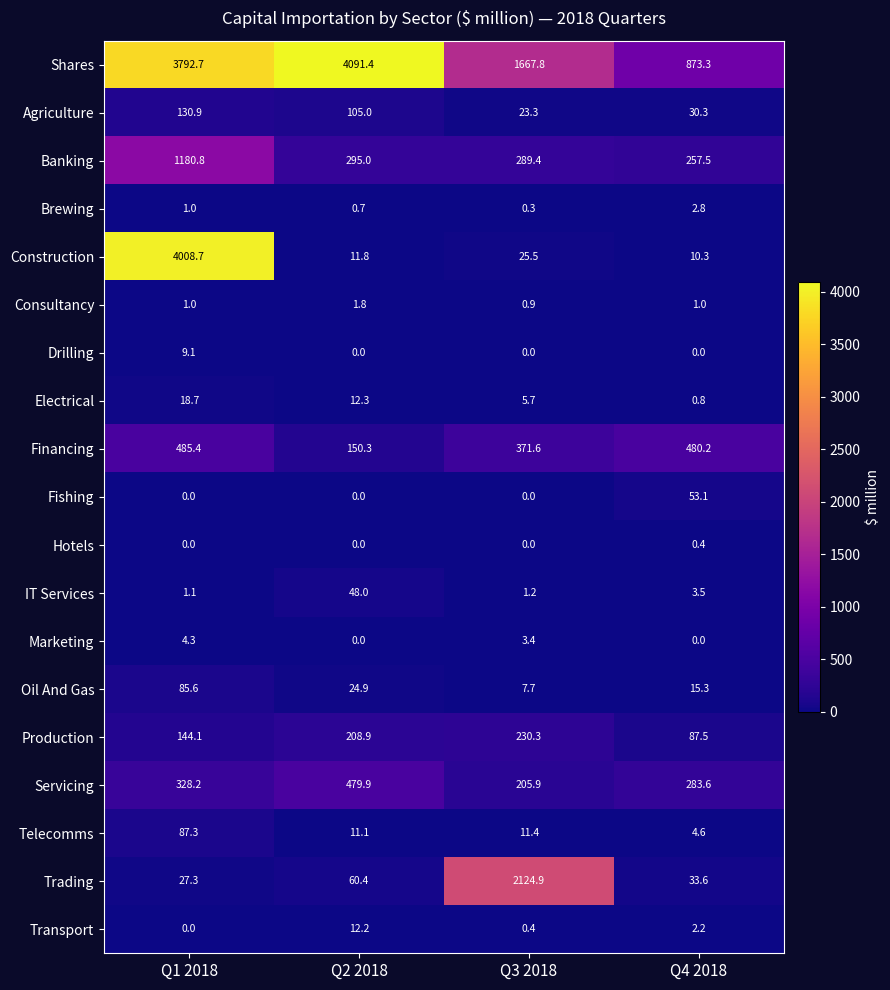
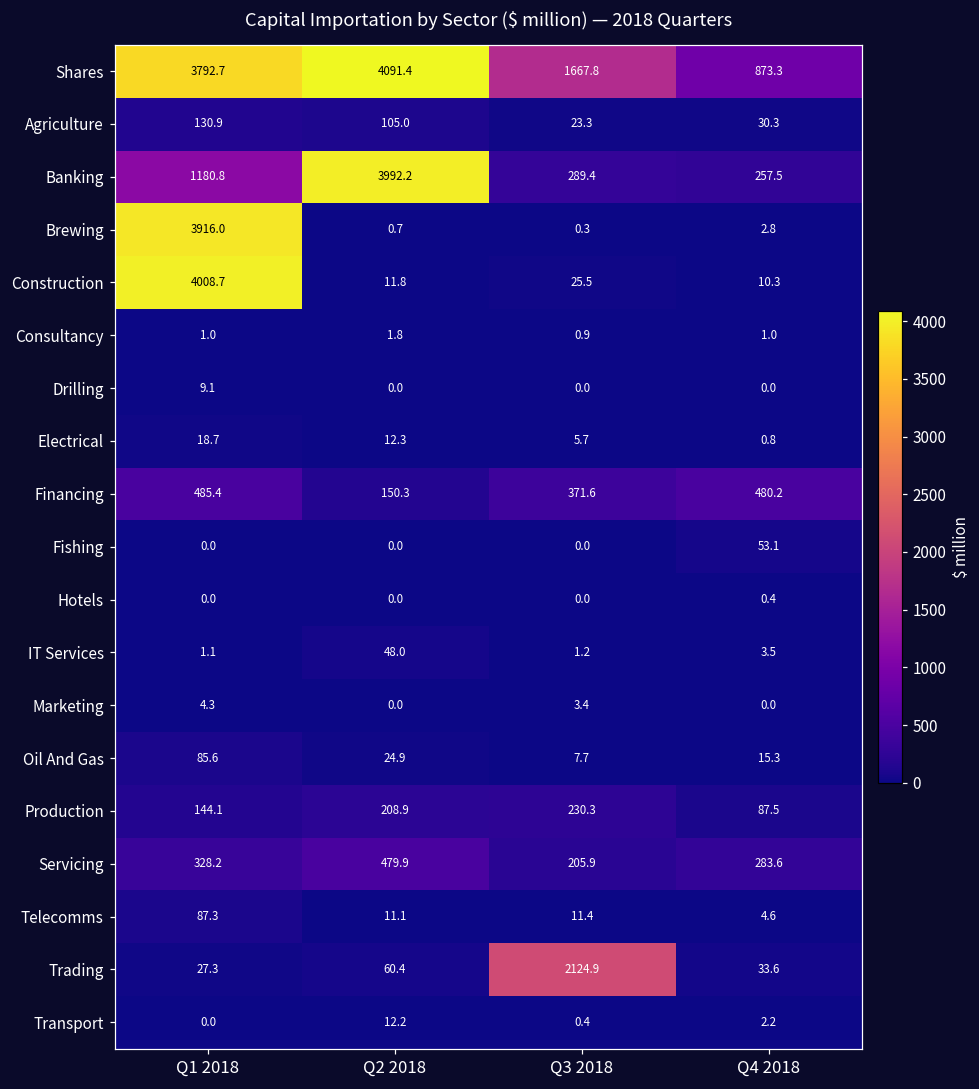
  {
    "Shares": {
      "Q1 2018": 3792.7,
      "Q2 2018": 4091.4,
      "Q3 2018": 1667.8,
      "Q4 2018": 873.3
    },
    "Agriculture": {
      "Q1 2018": 130.9,
      "Q2 2018": 105.0,
      "Q3 2018": 23.3,
      "Q4 2018": 30.3
    },
    "Banking": {
      "Q1 2018": 1180.8,
-     "Q2 2018": 295.0,
+     "Q2 2018": 3992.2,
      "Q3 2018": 289.4,
      "Q4 2018": 257.5
    },
    "Brewing": {
-     "Q1 2018": 1.0,
+     "Q1 2018": 3916.0,
      "Q2 2018": 0.7,
      "Q3 2018": 0.3,
      "Q4 2018": 2.8
    },
    "Construction": {
      "Q1 2018": 4008.7,
      "Q2 2018": 11.8,
      "Q3 2018": 25.5,
      "Q4 2018": 10.3
    },
    "Consultancy": {
      "Q1 2018": 1.0,
      "Q2 2018": 1.8,
      "Q3 2018": 0.9,
      "Q4 2018": 1.0
    },
    "Drilling": {
      "Q1 2018": 9.1,
      "Q2 2018": 0.0,
      "Q3 2018": 0.0,
      "Q4 2018": 0.0
    },
    "Electrical": {
      "Q1 2018": 18.7,
      "Q2 2018": 12.3,
      "Q3 2018": 5.7,
      "Q4 2018": 0.8
    },
    "Financing": {
      "Q1 2018": 485.4,
      "Q2 2018": 150.3,
      "Q3 2018": 371.6,
      "Q4 2018": 480.2
    },
    "Fishing": {
      "Q1 2018": 0.0,
      "Q2 2018": 0.0,
      "Q3 2018": 0.0,
      "Q4 2018": 53.1
    },
    "Hotels": {
      "Q1 2018": 0.0,
      "Q2 2018": 0.0,
      "Q3 2018": 0.0,
      "Q4 2018": 0.4
    },
    "IT Services": {
      "Q1 2018": 1.1,
      "Q2 2018": 48.0,
      "Q3 2018": 1.2,
      "Q4 2018": 3.5
    },
    "Marketing": {
      "Q1 2018": 4.3,
      "Q2 2018": 0.0,
      "Q3 2018": 3.4,
      "Q4 2018": 0.0
    },
    "Oil And Gas": {
      "Q1 2018": 85.6,
      "Q2 2018": 24.9,
      "Q3 2018": 7.7,
      "Q4 2018": 15.3
    },
    "Production": {
      "Q1 2018": 144.1,
      "Q2 2018": 208.9,
      "Q3 2018": 230.3,
      "Q4 2018": 87.5
    },
    "Servicing": {
      "Q1 2018": 328.2,
      "Q2 2018": 479.9,
      "Q3 2018": 205.9,
      "Q4 2018": 283.6
    },
    "Telecomms": {
      "Q1 2018": 87.3,
      "Q2 2018": 11.1,
      "Q3 2018": 11.4,
      "Q4 2018": 4.6
    },
    "Trading": {
      "Q1 2018": 27.3,
      "Q2 2018": 60.4,
      "Q3 2018": 2124.9,
      "Q4 2018": 33.6
    },
    "Transport": {
      "Q1 2018": 0.0,
      "Q2 2018": 12.2,
      "Q3 2018": 0.4,
      "Q4 2018": 2.2
    }
  }
